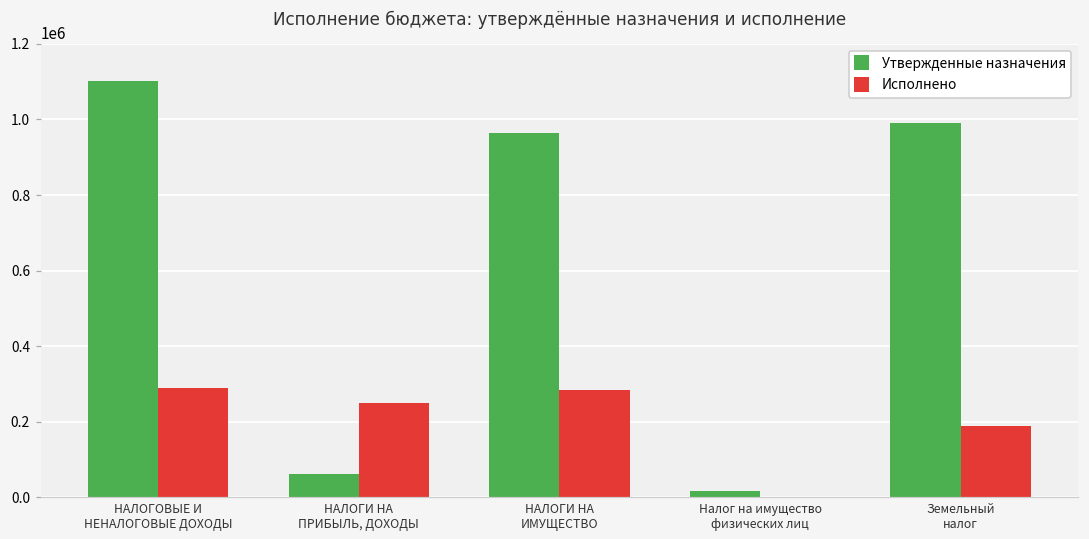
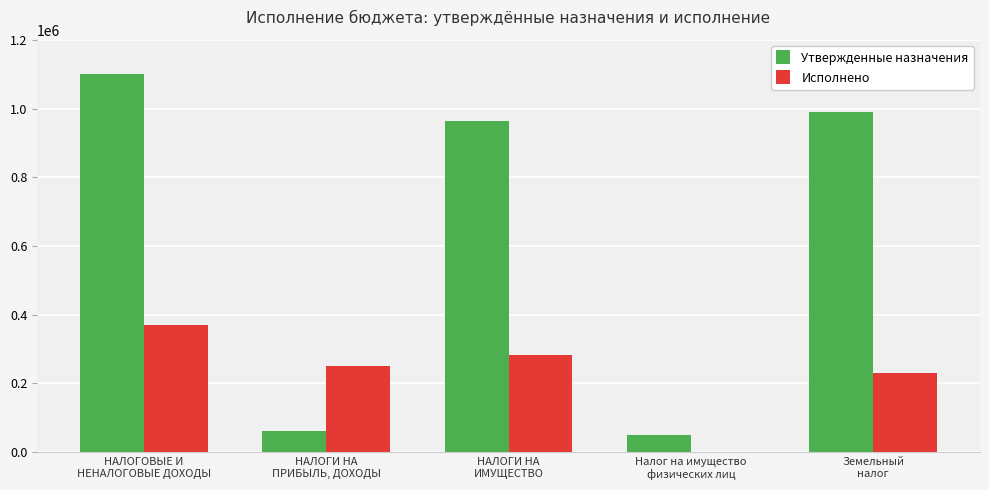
  {
    "Утвержденные назначения": {
      "НАЛОГОВЫЕ И НЕНАЛОГОВЫЕ ДОХОДЫ": 1100000,
      "НАЛОГИ НА ПРИБЫЛЬ, ДОХОДЫ": 60000,
      "НАЛОГИ НА ИМУЩЕСТВО": 960000,
-     "Налог на имущество физических лиц": 20000,
+     "Налог на имущество физических лиц": 50000,
      "Земельный налог": 990000
    },
    "Исполнено": {
-     "НАЛОГОВЫЕ И НЕНАЛОГОВЫЕ ДОХОДЫ": 290000,
+     "НАЛОГОВЫЕ И НЕНАЛОГОВЫЕ ДОХОДЫ": 370000,
      "НАЛОГИ НА ПРИБЫЛЬ, ДОХОДЫ": 250000,
      "НАЛОГИ НА ИМУЩЕСТВО": 280000,
-     "Земельный налог": 190000
+     "Земельный налог": 230000
    }
  }
